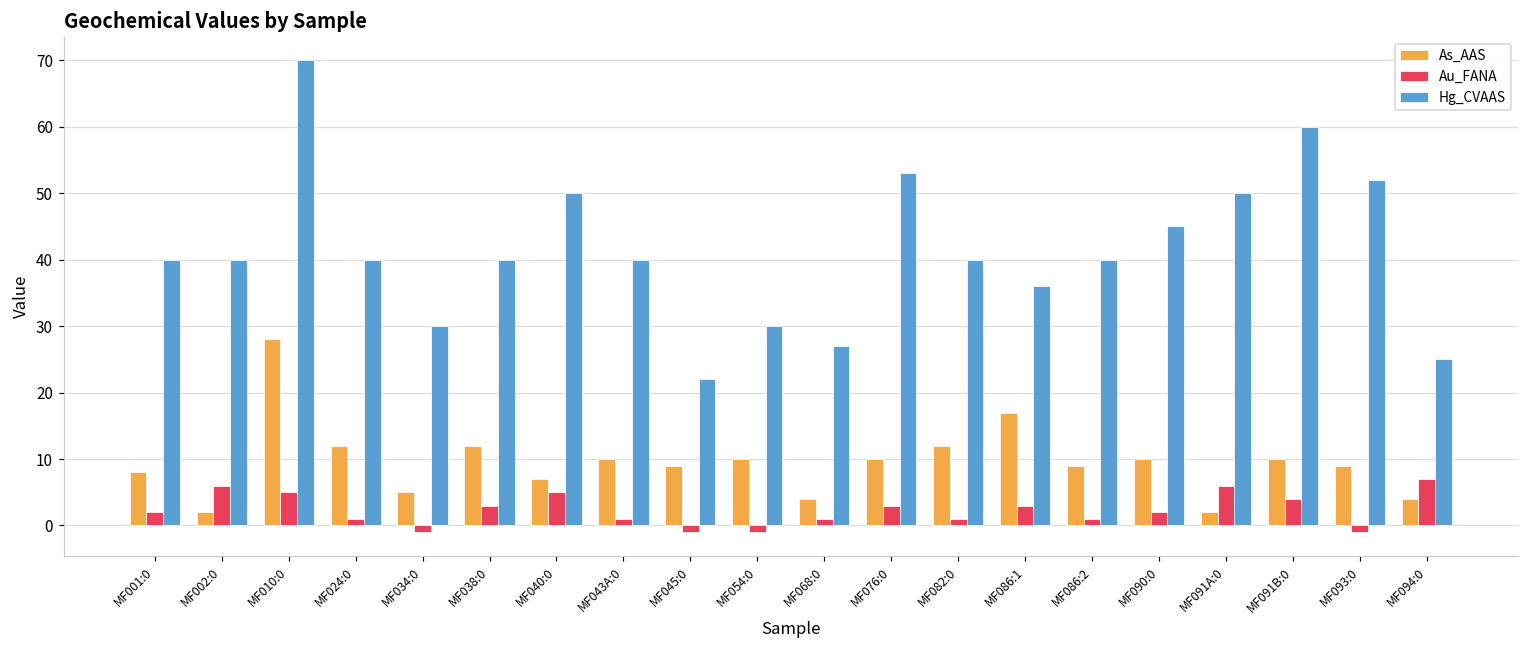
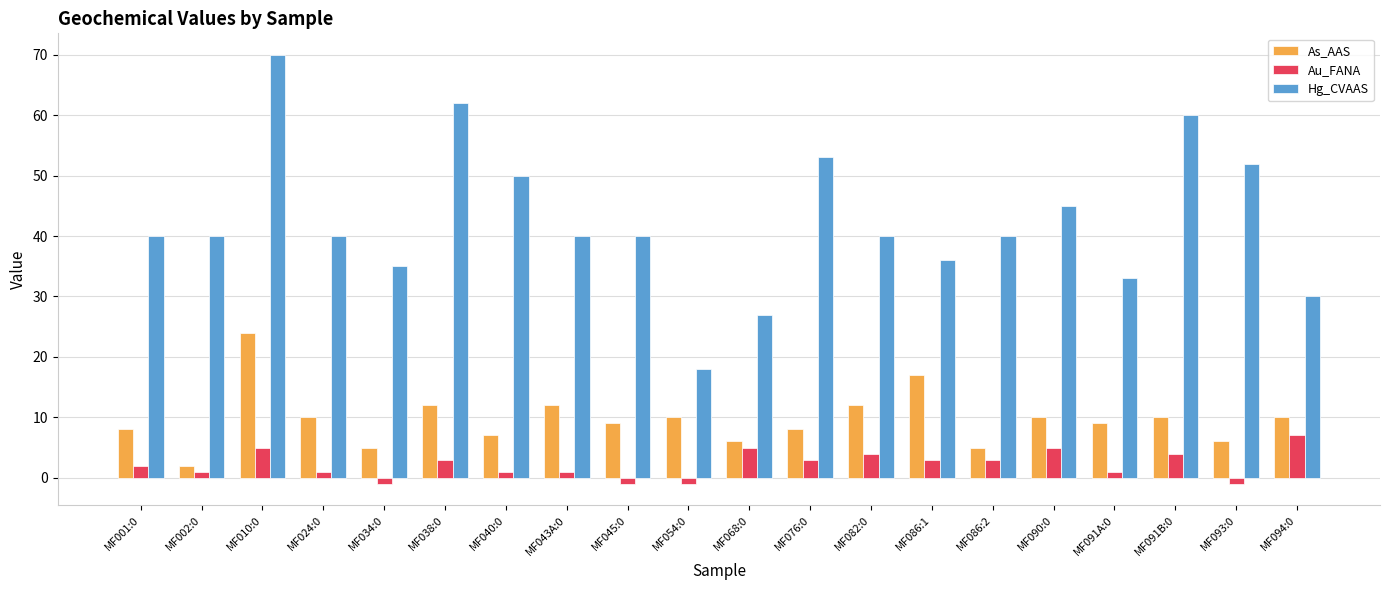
  {
    "As_AAS": {
      "MF001:0": 8,
      "MF002:0": 2,
-     "MF010:0": 28,
-     "MF024:0": 12,
+     "MF010:0": 24,
+     "MF024:0": 10,
      "MF034:0": 5,
      "MF038:0": 12,
      "MF040:0": 7,
-     "MF043A:0": 10,
+     "MF043A:0": 12,
      "MF045:0": 9,
      "MF054:0": 10,
-     "MF068:0": 4,
-     "MF076:0": 10,
+     "MF068:0": 6,
+     "MF076:0": 8,
      "MF082:0": 12,
      "MF086:1": 17,
-     "MF086:2": 9,
+     "MF086:2": 5,
      "MF090:0": 10,
-     "MF091A:0": 2,
+     "MF091A:0": 9,
      "MF091B:0": 10,
-     "MF093:0": 9,
-     "MF094:0": 4
+     "MF093:0": 6,
+     "MF094:0": 10
    },
    "Au_FANA": {
      "MF001:0": 2,
-     "MF002:0": 6,
+     "MF002:0": 1,
      "MF010:0": 5,
      "MF024:0": 1,
      "MF034:0": -1,
      "MF038:0": 3,
-     "MF040:0": 5,
+     "MF040:0": 1,
      "MF043A:0": 1,
      "MF045:0": -1,
      "MF054:0": -1,
-     "MF068:0": 1,
+     "MF068:0": 5,
      "MF076:0": 3,
-     "MF082:0": 1,
+     "MF082:0": 4,
      "MF086:1": 3,
-     "MF086:2": 1,
-     "MF090:0": 2,
-     "MF091A:0": 6,
+     "MF086:2": 3,
+     "MF090:0": 5,
+     "MF091A:0": 1,
      "MF091B:0": 4,
      "MF093:0": -1,
      "MF094:0": 7
    },
    "Hg_CVAAS": {
      "MF001:0": 40,
      "MF002:0": 40,
      "MF010:0": 70,
      "MF024:0": 40,
-     "MF034:0": 30,
-     "MF038:0": 40,
+     "MF034:0": 35,
+     "MF038:0": 62,
      "MF040:0": 50,
      "MF043A:0": 40,
-     "MF045:0": 22,
-     "MF054:0": 30,
+     "MF045:0": 40,
+     "MF054:0": 18,
      "MF068:0": 27,
      "MF076:0": 53,
      "MF082:0": 40,
      "MF086:1": 36,
      "MF086:2": 40,
      "MF090:0": 45,
-     "MF091A:0": 50,
+     "MF091A:0": 33,
      "MF091B:0": 60,
      "MF093:0": 52,
-     "MF094:0": 25
+     "MF094:0": 30
    }
  }
